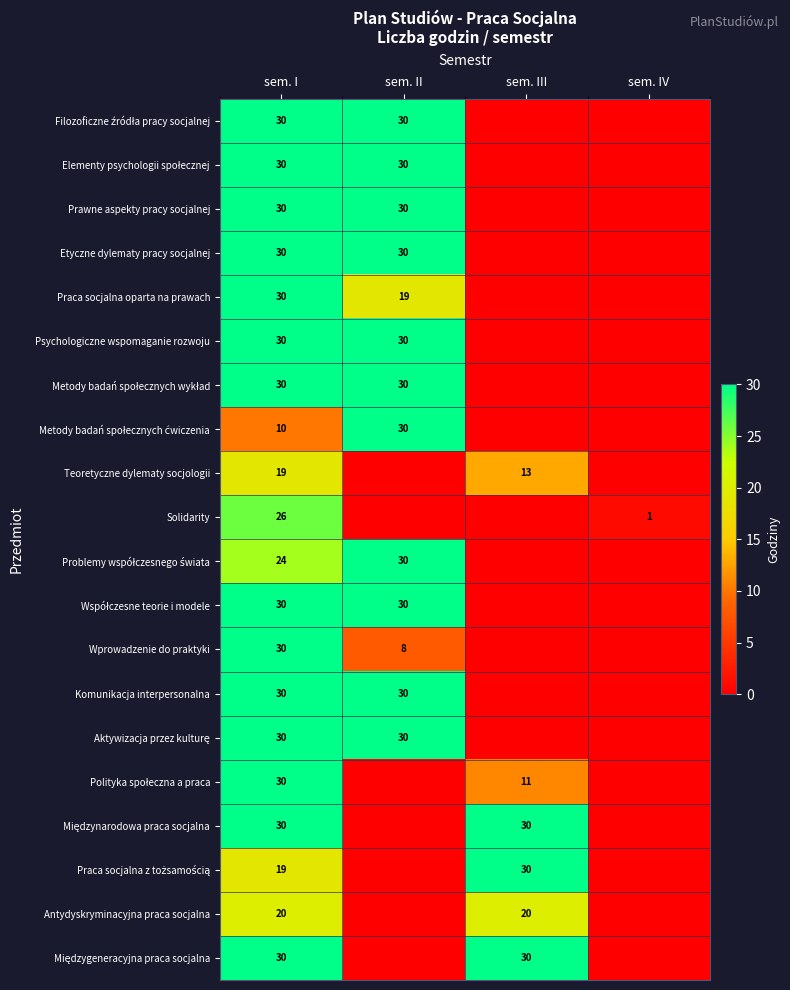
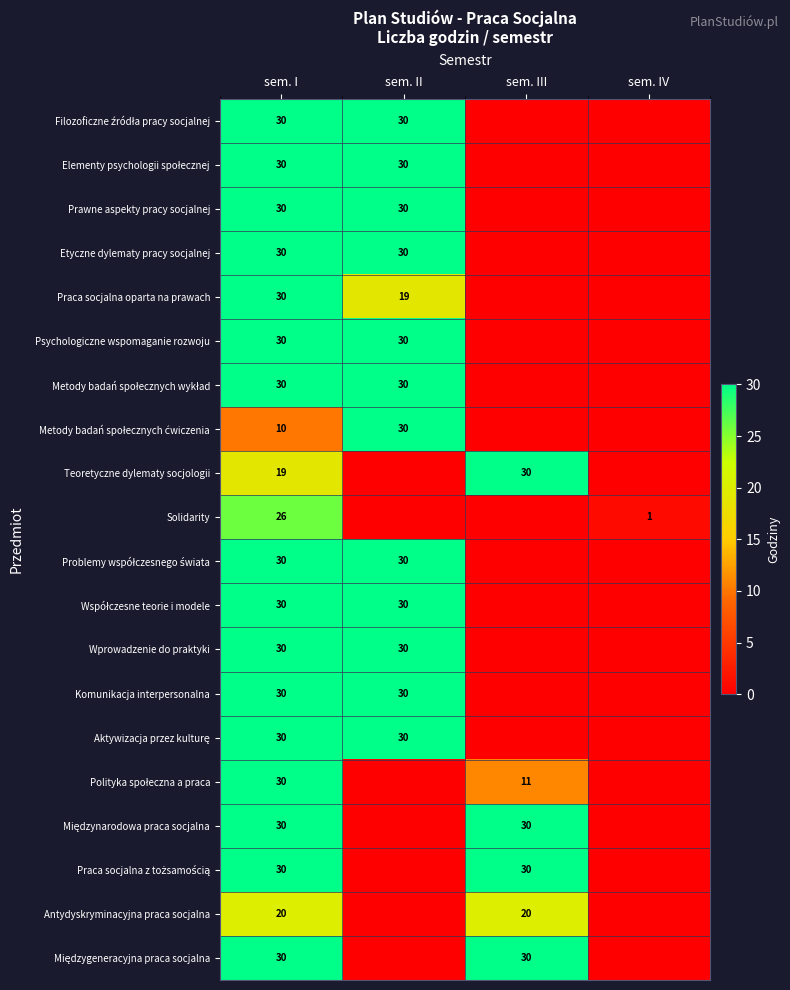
  {
    "Filozoficzne źródła pracy socjalnej": {
      "sem. I": 30,
      "sem. II": 30
    },
    "Elementy psychologii społecznej": {
      "sem. I": 30,
      "sem. II": 30
    },
    "Prawne aspekty pracy socjalnej": {
      "sem. I": 30,
      "sem. II": 30
    },
    "Etyczne dylematy pracy socjalnej": {
      "sem. I": 30,
      "sem. II": 30
    },
    "Praca socjalna oparta na prawach": {
      "sem. I": 30,
      "sem. II": 19
    },
    "Psychologiczne wspomaganie rozwoju": {
      "sem. I": 30,
      "sem. II": 30
    },
    "Metody badań społecznych wykład": {
      "sem. I": 30,
      "sem. II": 30
    },
    "Metody badań społecznych ćwiczenia": {
      "sem. I": 10,
      "sem. II": 30
    },
    "Teoretyczne dylematy socjologii": {
      "sem. I": 19,
-     "sem. III": 13
+     "sem. III": 30
    },
    "Solidarity": {
      "sem. I": 26,
      "sem. IV": 1
    },
    "Problemy współczesnego świata": {
-     "sem. I": 24,
+     "sem. I": 30,
      "sem. II": 30
    },
    "Współczesne teorie i modele": {
      "sem. I": 30,
      "sem. II": 30
    },
    "Wprowadzenie do praktyki": {
      "sem. I": 30,
-     "sem. II": 8
+     "sem. II": 30
    },
    "Komunikacja interpersonalna": {
      "sem. I": 30,
      "sem. II": 30
    },
    "Aktywizacja przez kulturę": {
      "sem. I": 30,
      "sem. II": 30
    },
    "Polityka społeczna a praca": {
      "sem. I": 30,
      "sem. III": 11
    },
    "Międzynarodowa praca socjalna": {
      "sem. I": 30,
      "sem. III": 30
    },
    "Praca socjalna z tożsamością": {
-     "sem. I": 19,
+     "sem. I": 30,
      "sem. III": 30
    },
    "Antydyskryminacyjna praca socjalna": {
      "sem. I": 20,
      "sem. III": 20
    },
    "Międzygeneracyjna praca socjalna": {
      "sem. I": 30,
      "sem. III": 30
    }
  }
